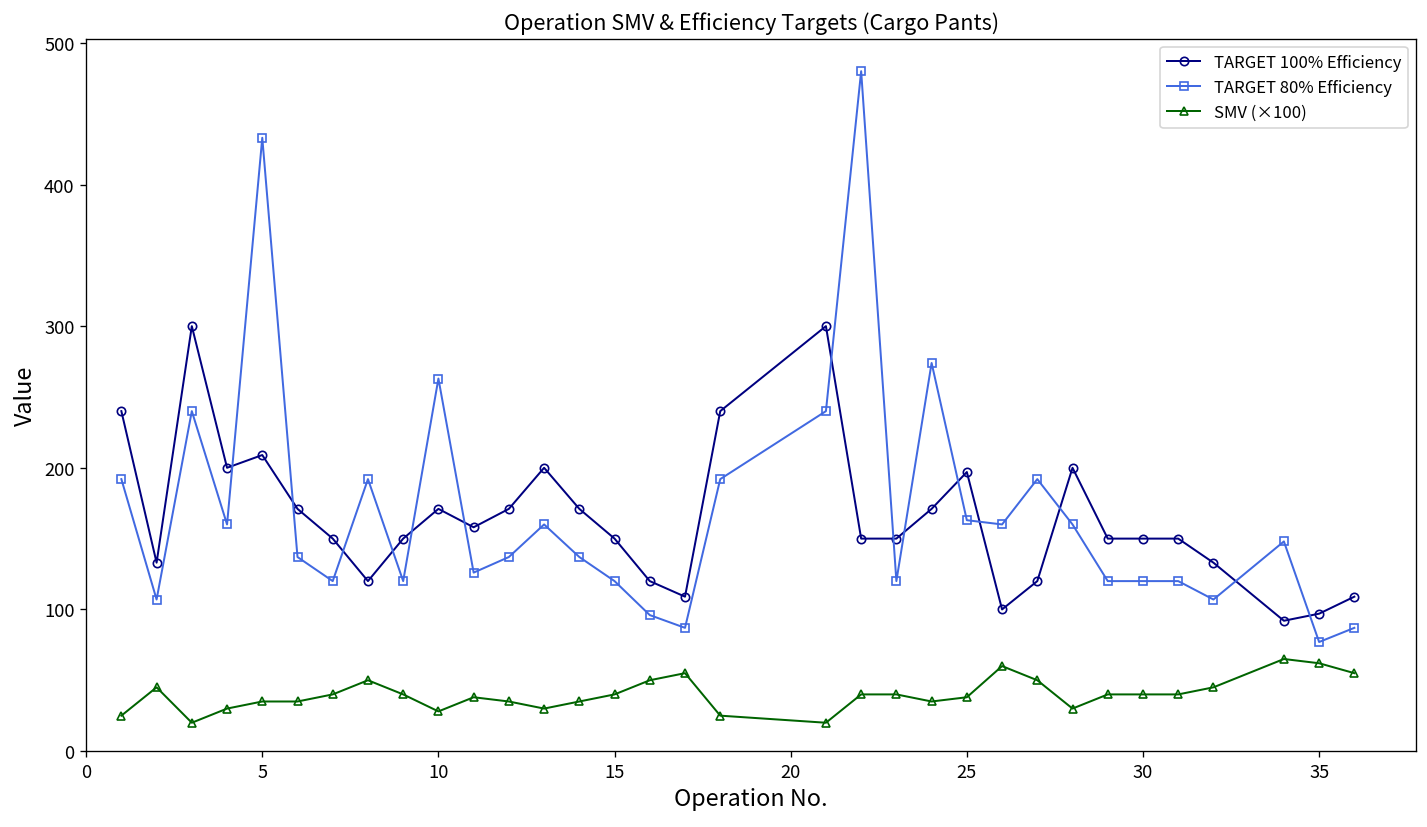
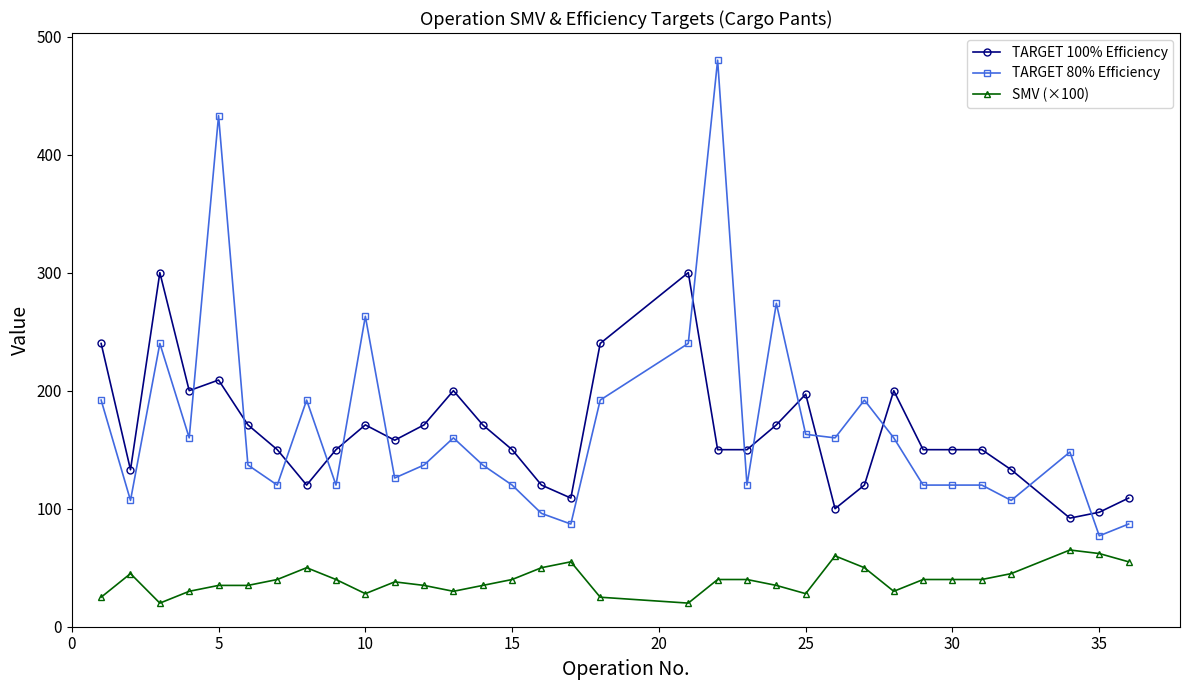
  {
    "TARGET 100% Efficiency": {
      "5": 209,
      "10": 171,
      "15": 150,
      "25": 197,
      "30": 150,
      "35": 97
    },
    "TARGET 80% Efficiency": {
      "5": 433,
      "10": 263,
      "15": 120,
      "25": 163,
      "30": 120,
      "35": 77
    },
    "SMV (×100)": {
      "5": 35,
      "10": 28,
      "15": 40,
-     "25": 38,
+     "25": 28,
      "30": 40,
      "35": 62
    }
  }
